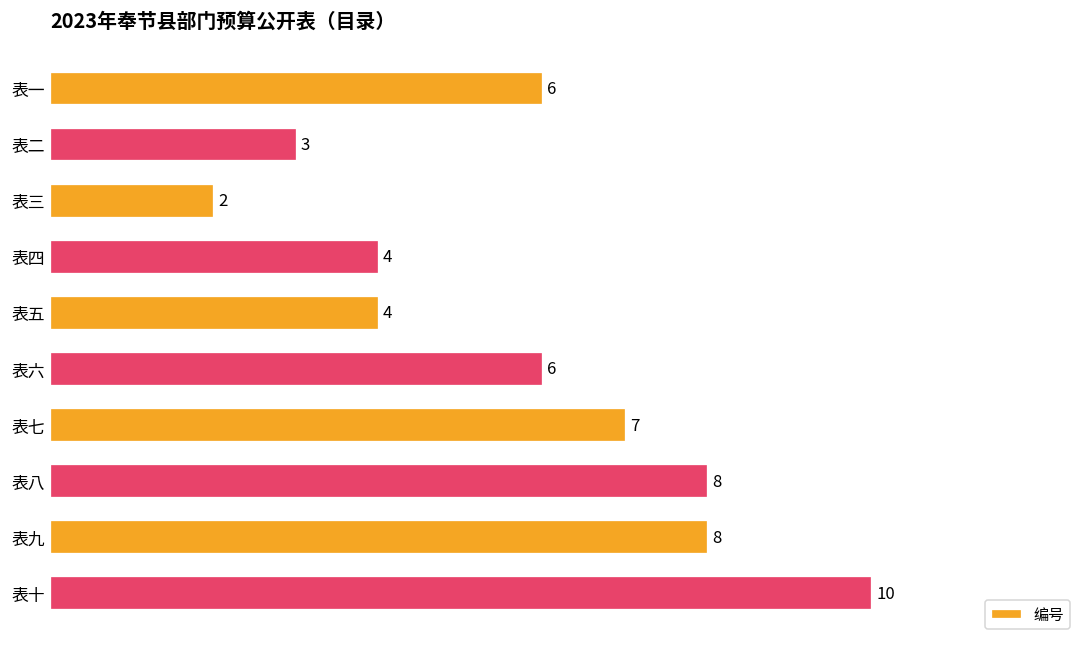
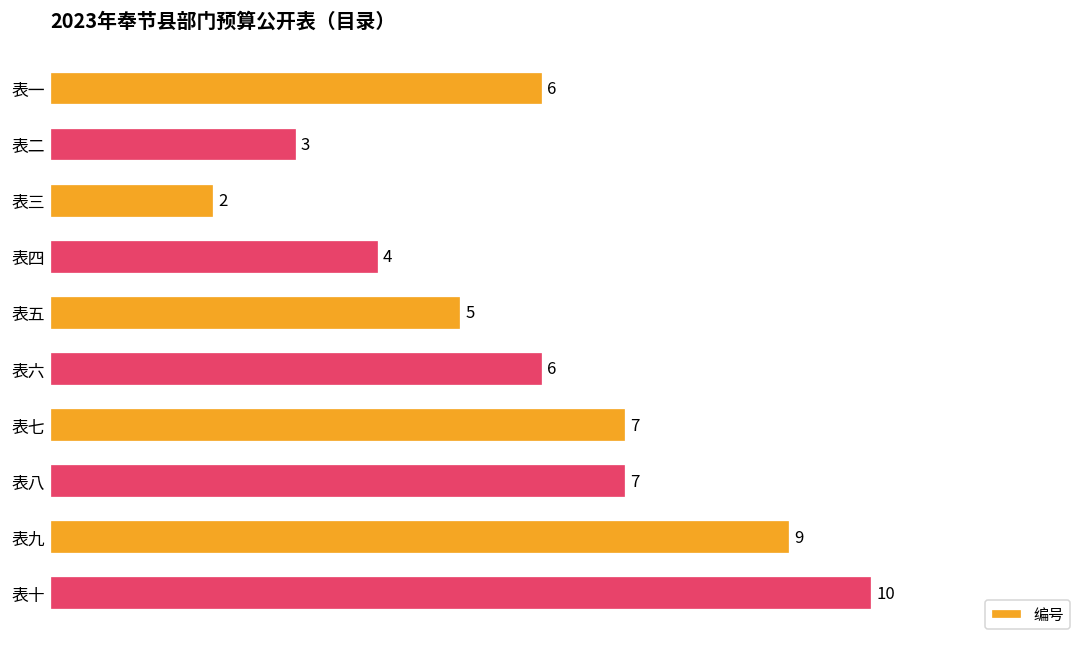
  {
    "表一": 6,
    "表二": 3,
    "表三": 2,
    "表四": 4,
-   "表五": 4,
+   "表五": 5,
    "表六": 6,
    "表七": 7,
-   "表八": 8,
-   "表九": 8,
+   "表八": 7,
+   "表九": 9,
    "表十": 10
  }
